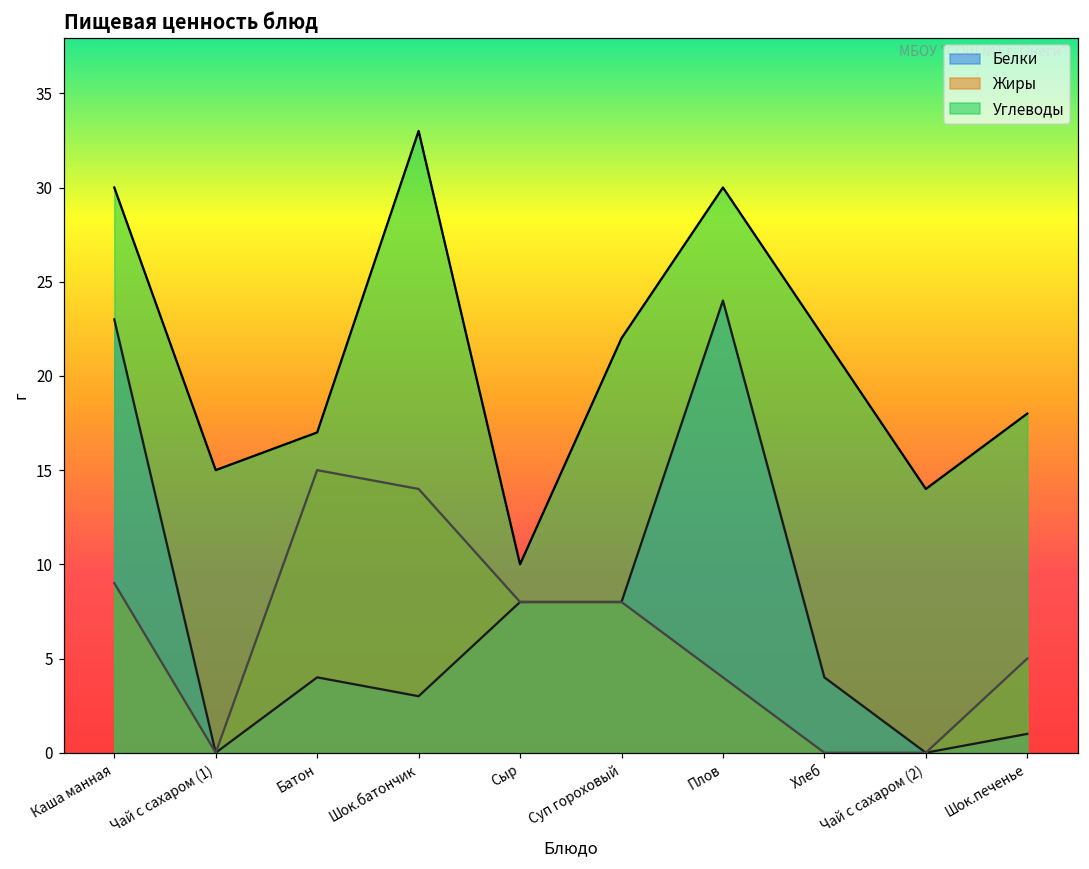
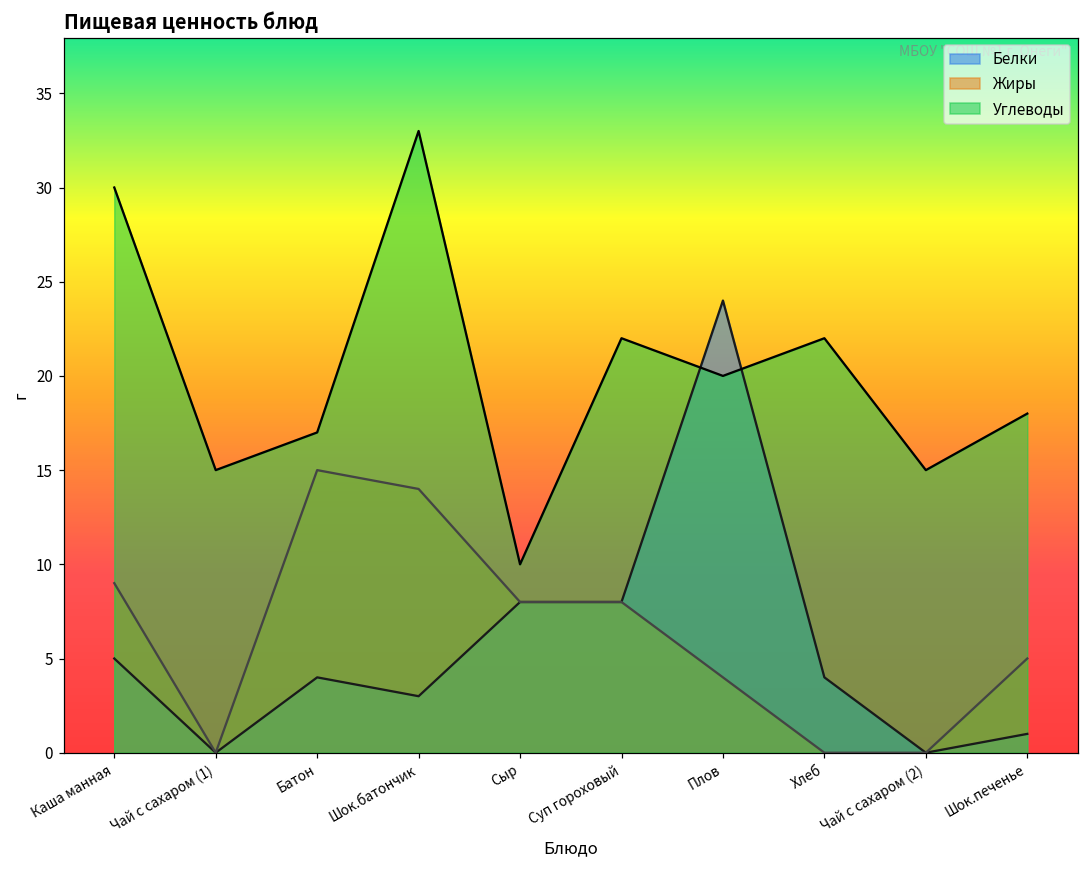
  {
    "Белки": {
-     "Каша манная": 23,
+     "Каша манная": 5,
      "Батон": 4,
      "Шок.батончик": 3,
      "Плов": 24,
      "Хлеб": 4,
      "Шок.печенье": 1
    },
    "Жиры": {
      "Каша манная": 9,
      "Батон": 15,
      "Шок.батончик": 14,
      "Плов": 4,
      "Хлеб": 0,
      "Шок.печенье": 5
    },
    "Углеводы": {
      "Каша манная": 30,
      "Чай с сахаром (1)": 15,
      "Батон": 17,
      "Шок.батончик": 33,
      "Сыр": 10,
      "Суп гороховый": 22,
-     "Плов": 30,
+     "Плов": 20,
      "Хлеб": 22,
-     "Чай с сахаром (2)": 14,
+     "Чай с сахаром (2)": 15,
      "Шок.печенье": 18
    }
  }
